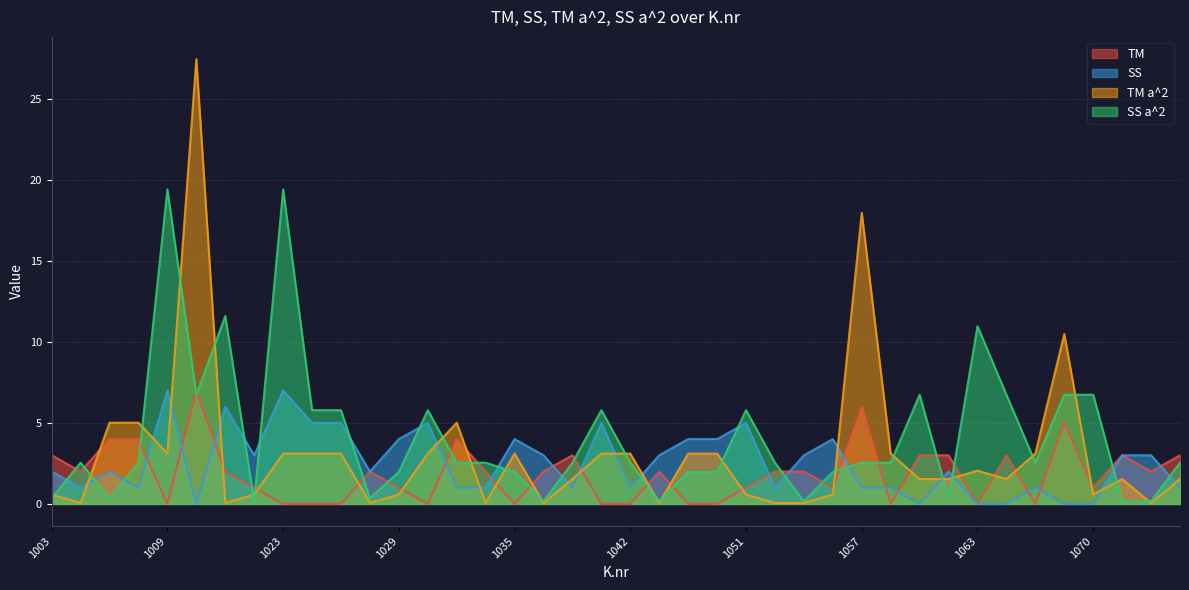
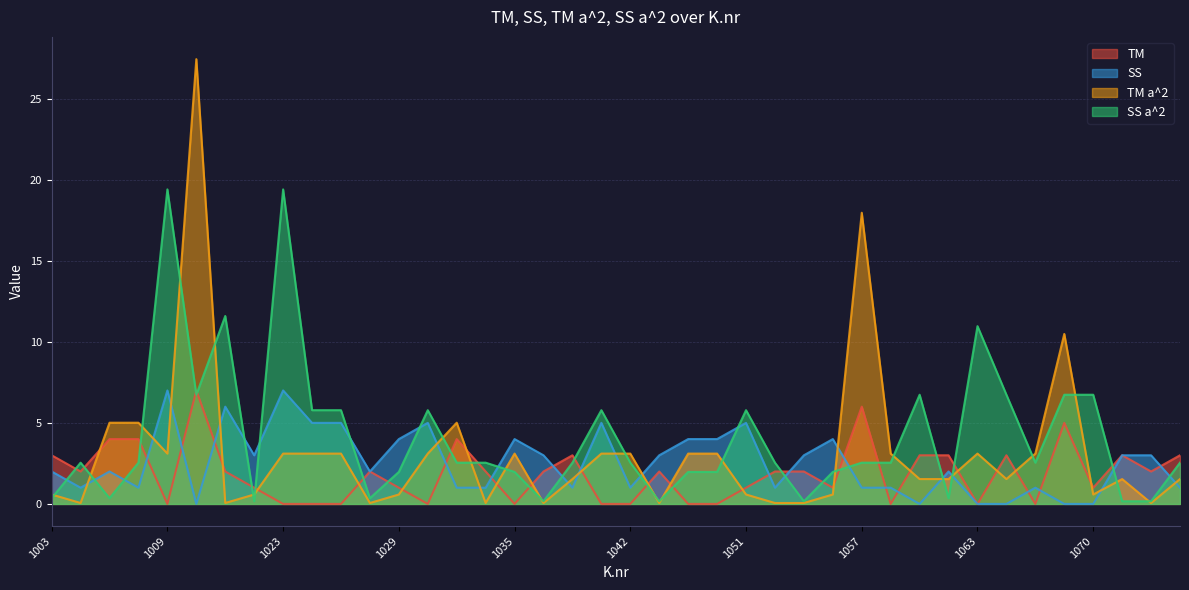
  {
    "TM": {
      "1003": 3.0,
      "1009": 0.0,
      "1023": 0.0,
      "1029": 1.0,
      "1035": 0.0,
      "1042": 0.0,
      "1051": 1.0,
      "1057": 6.0,
      "1070": 1.0
    },
    "SS": {
      "1003": 2.0,
      "1009": 7.0,
      "1023": 7.0,
      "1029": 4.0,
      "1035": 4.0,
      "1042": 1.0,
      "1051": 5.0,
      "1057": 1.0,
      "1070": 0.0
    },
    "TM a^2": {
      "1003": 0.6,
      "1009": 3.1,
      "1023": 3.1,
      "1029": 0.6,
      "1035": 3.1,
      "1042": 3.1,
      "1051": 0.6,
      "1057": 18.0,
-     "1063": 2.0,
+     "1063": 3.1,
      "1070": 0.6
    },
    "SS a^2": {
      "1003": 0.4,
      "1009": 19.4,
      "1023": 19.4,
      "1029": 2.0,
      "1035": 2.0,
      "1042": 2.5,
      "1051": 5.8,
      "1057": 2.5,
      "1063": 11.0,
      "1070": 6.7
    }
  }
